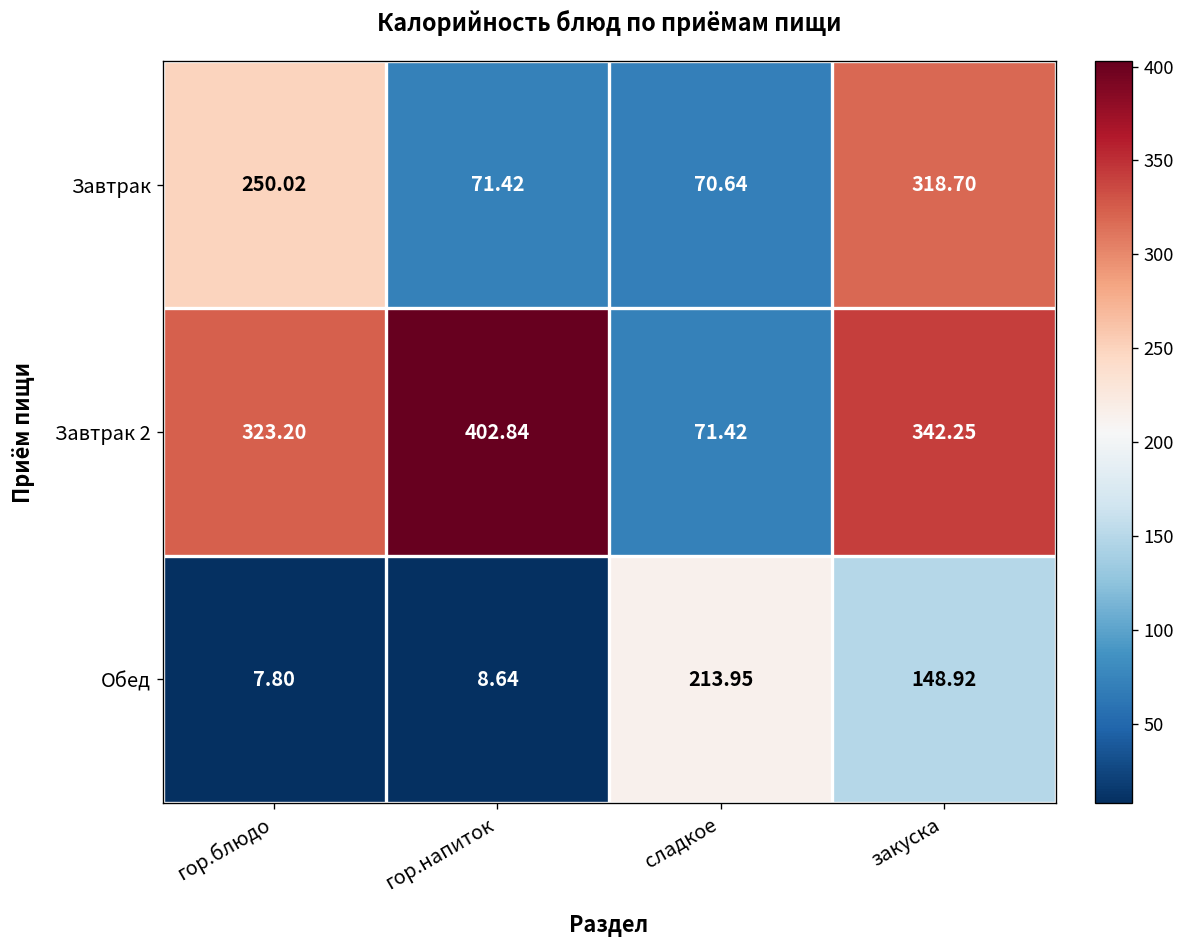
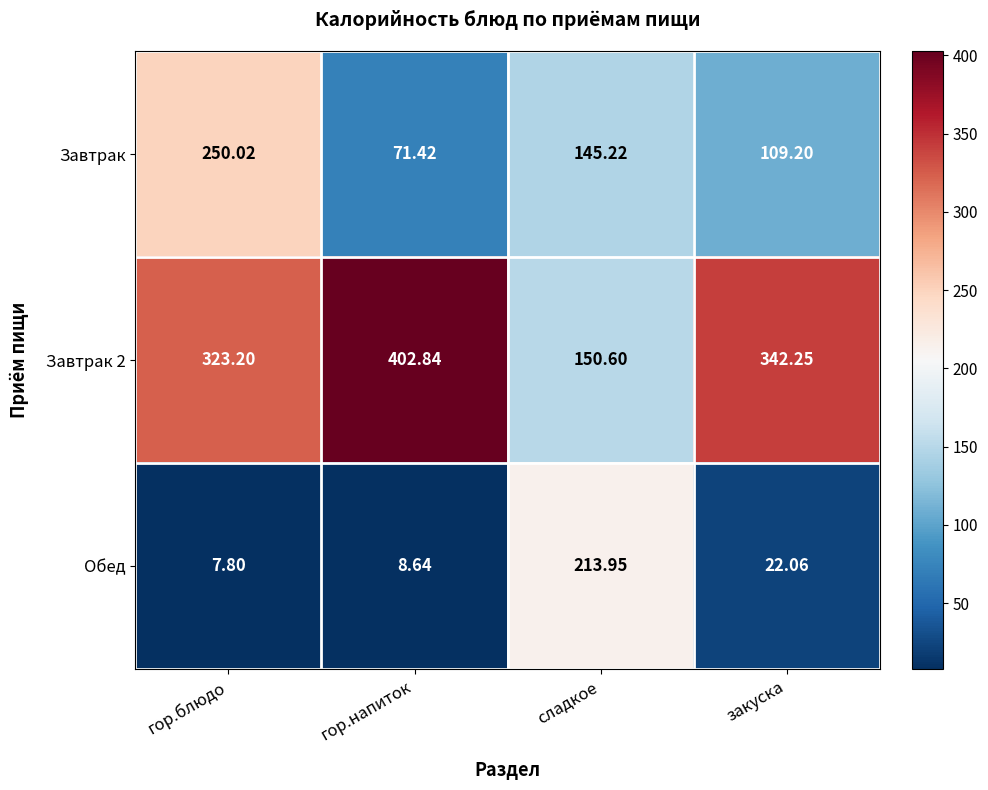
  {
    "Завтрак": {
      "гор.блюдо": 250.02,
      "гор.напиток": 71.42,
-     "сладкое": 70.64,
-     "закуска": 318.70
+     "сладкое": 145.22,
+     "закуска": 109.20
    },
    "Завтрак 2": {
      "гор.блюдо": 323.20,
      "гор.напиток": 402.84,
-     "сладкое": 71.42,
+     "сладкое": 150.60,
      "закуска": 342.25
    },
    "Обед": {
      "гор.блюдо": 7.80,
      "гор.напиток": 8.64,
      "сладкое": 213.95,
-     "закуска": 148.92
+     "закуска": 22.06
    }
  }
